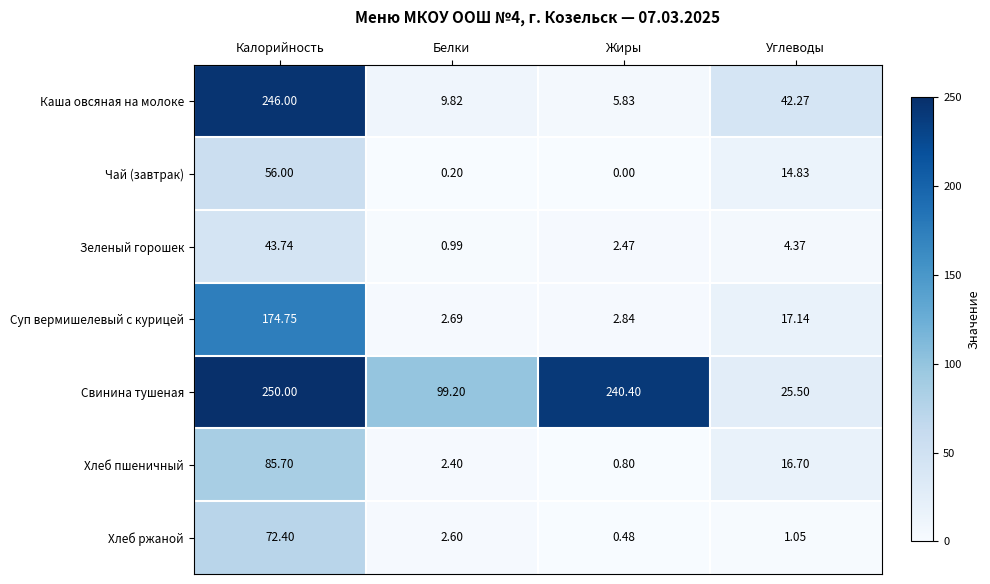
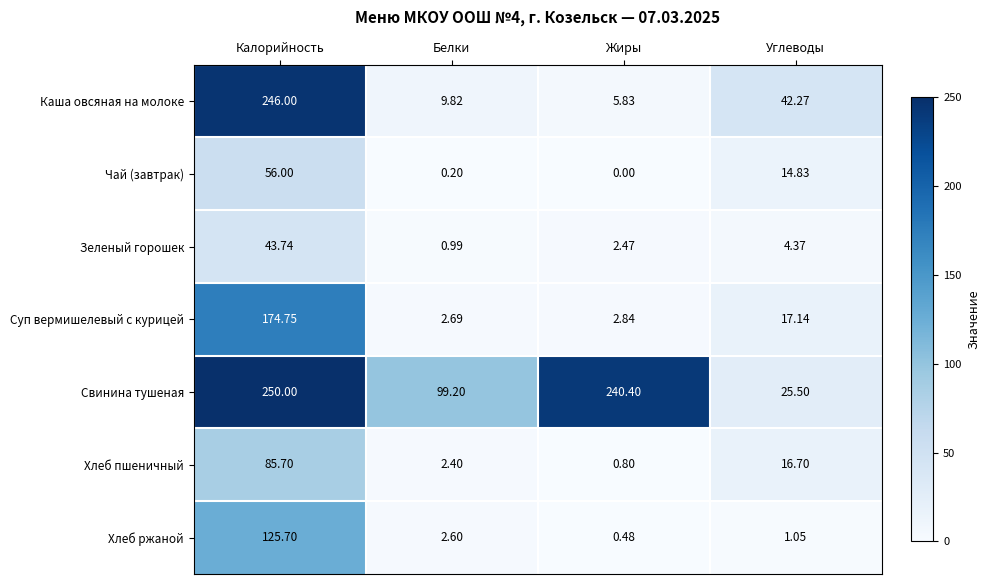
  {
    "Каша овсяная на молоке": {
      "Калорийность": 246.00,
      "Белки": 9.82,
      "Жиры": 5.83,
      "Углеводы": 42.27
    },
    "Чай (завтрак)": {
      "Калорийность": 56.00,
      "Белки": 0.20,
      "Жиры": 0.00,
      "Углеводы": 14.83
    },
    "Зеленый горошек": {
      "Калорийность": 43.74,
      "Белки": 0.99,
      "Жиры": 2.47,
      "Углеводы": 4.37
    },
    "Суп вермишелевый с курицей": {
      "Калорийность": 174.75,
      "Белки": 2.69,
      "Жиры": 2.84,
      "Углеводы": 17.14
    },
    "Свинина тушеная": {
      "Калорийность": 250.00,
      "Белки": 99.20,
      "Жиры": 240.40,
      "Углеводы": 25.50
    },
    "Хлеб пшеничный": {
      "Калорийность": 85.70,
      "Белки": 2.40,
      "Жиры": 0.80,
      "Углеводы": 16.70
    },
    "Хлеб ржаной": {
-     "Калорийность": 72.40,
+     "Калорийность": 125.70,
      "Белки": 2.60,
      "Жиры": 0.48,
      "Углеводы": 1.05
    }
  }
